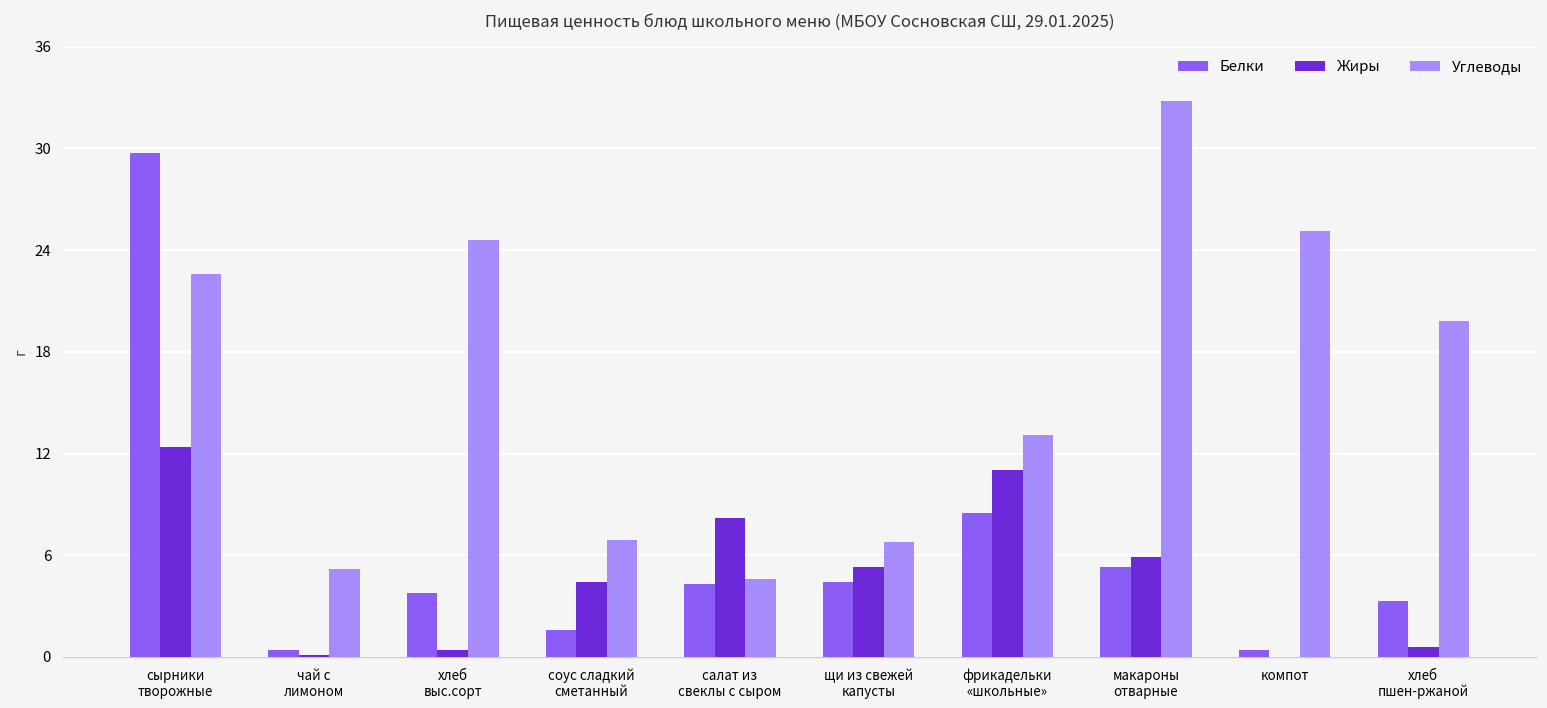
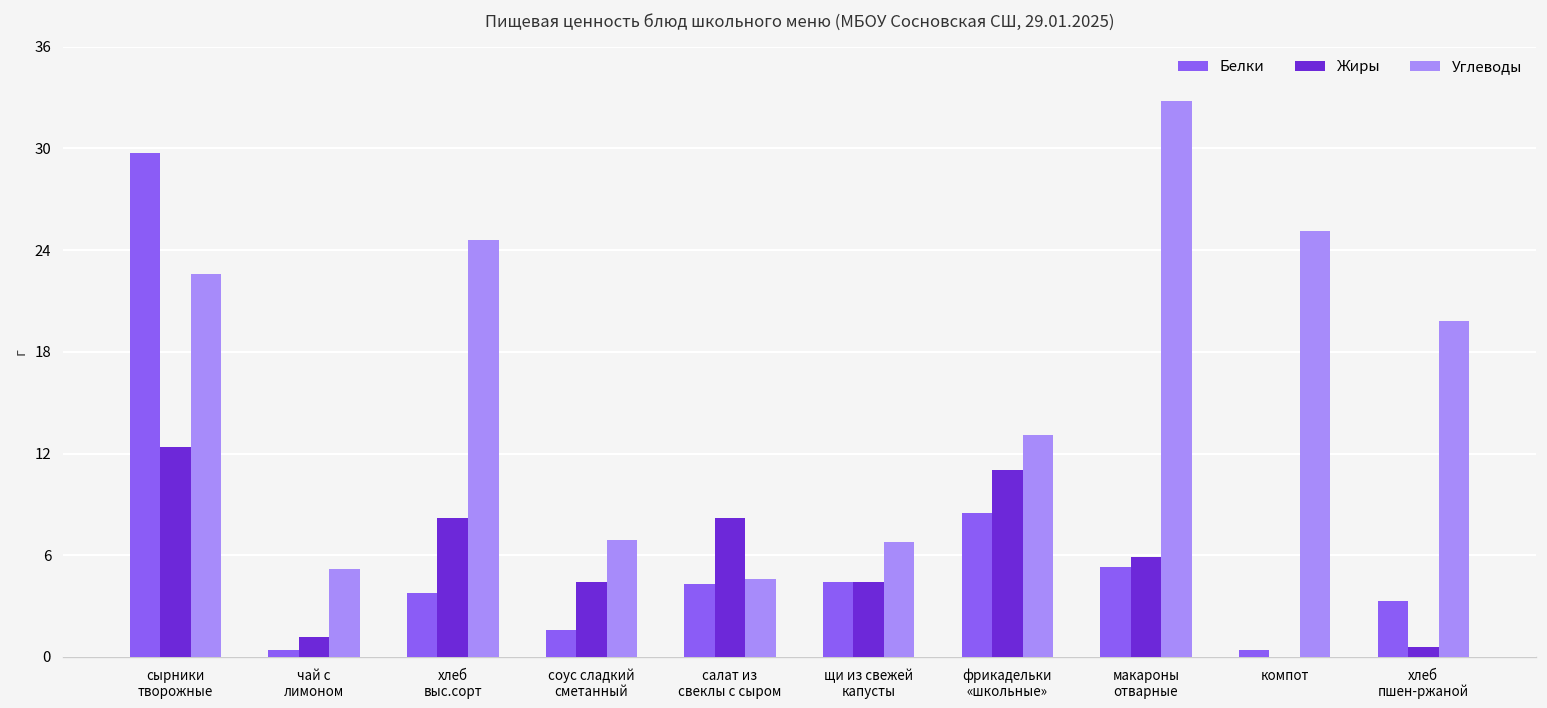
  {
    "Жиры": {
      "сырники творожные": 12.4,
-     "чай с лимоном": 0.1,
-     "хлеб выс.сорт": 0.4,
+     "чай с лимоном": 1.2,
+     "хлеб выс.сорт": 8.2,
      "соус сладкий сметанный": 4.4,
      "салат из свеклы с сыром": 8.2,
-     "щи из свежей капусты": 5.3,
+     "щи из свежей капусты": 4.4,
      "фрикадельки «школьные»": 11.0,
      "макароны отварные": 5.9,
      "компот": 0.0,
      "хлеб пшен-ржаной": 0.6
    }
  }
